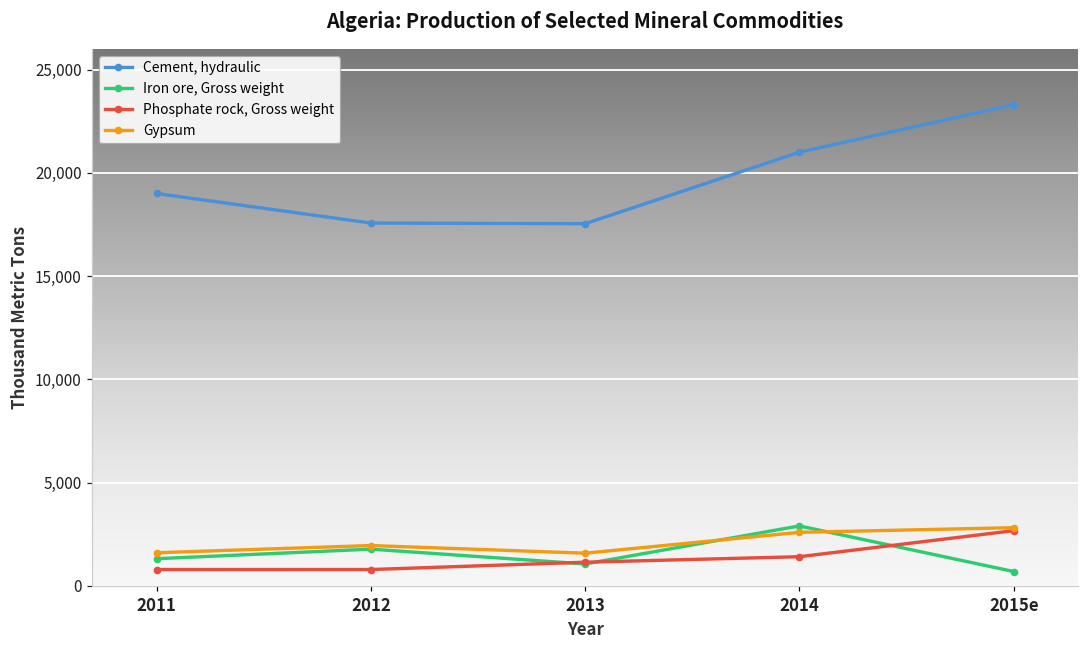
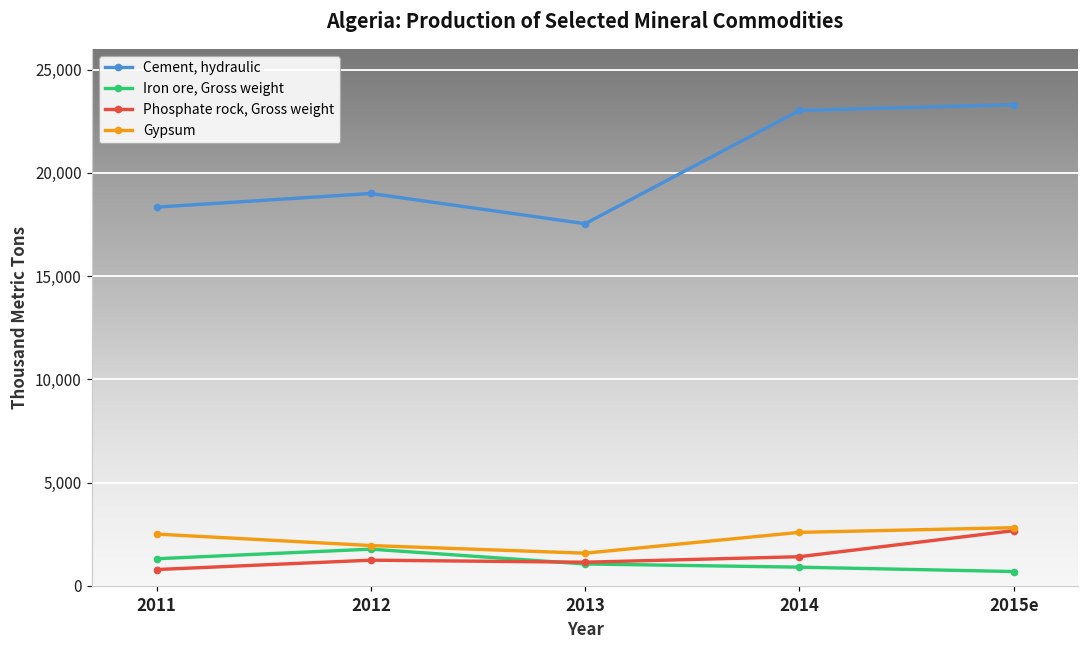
  {
    "Cement, hydraulic": {
-     "2011": "19,000",
-     "2012": "17,600",
+     "2011": "18,300",
+     "2012": "19,000",
      "2013": "17,500",
-     "2014": "21,000",
+     "2014": "23,000",
      "2015e": "23,300"
    },
    "Iron ore, Gross weight": {
      "2011": "1,300",
      "2012": "1,800",
-     "2014": "2,900",
+     "2014": "900",
      "2015e": "700"
    },
    "Phosphate rock, Gross weight": {
      "2011": "800",
-     "2012": "800",
+     "2012": "1,300",
      "2014": "1,400",
      "2015e": "2,700"
    },
    "Gypsum": {
-     "2011": "1,600",
+     "2011": "2,500",
      "2012": "2,000",
      "2013": "1,600",
      "2014": "2,600",
      "2015e": "2,800"
    }
  }
